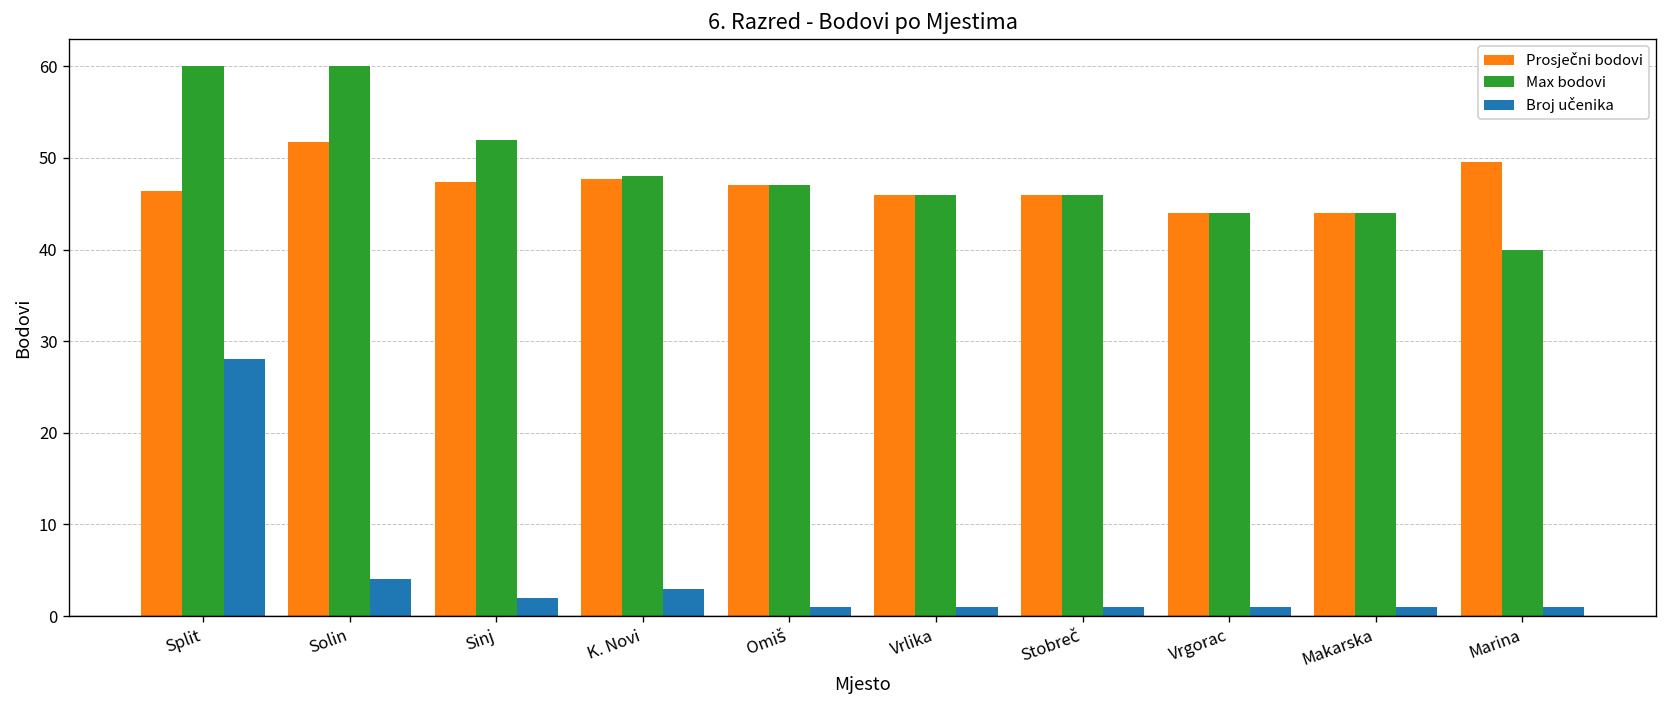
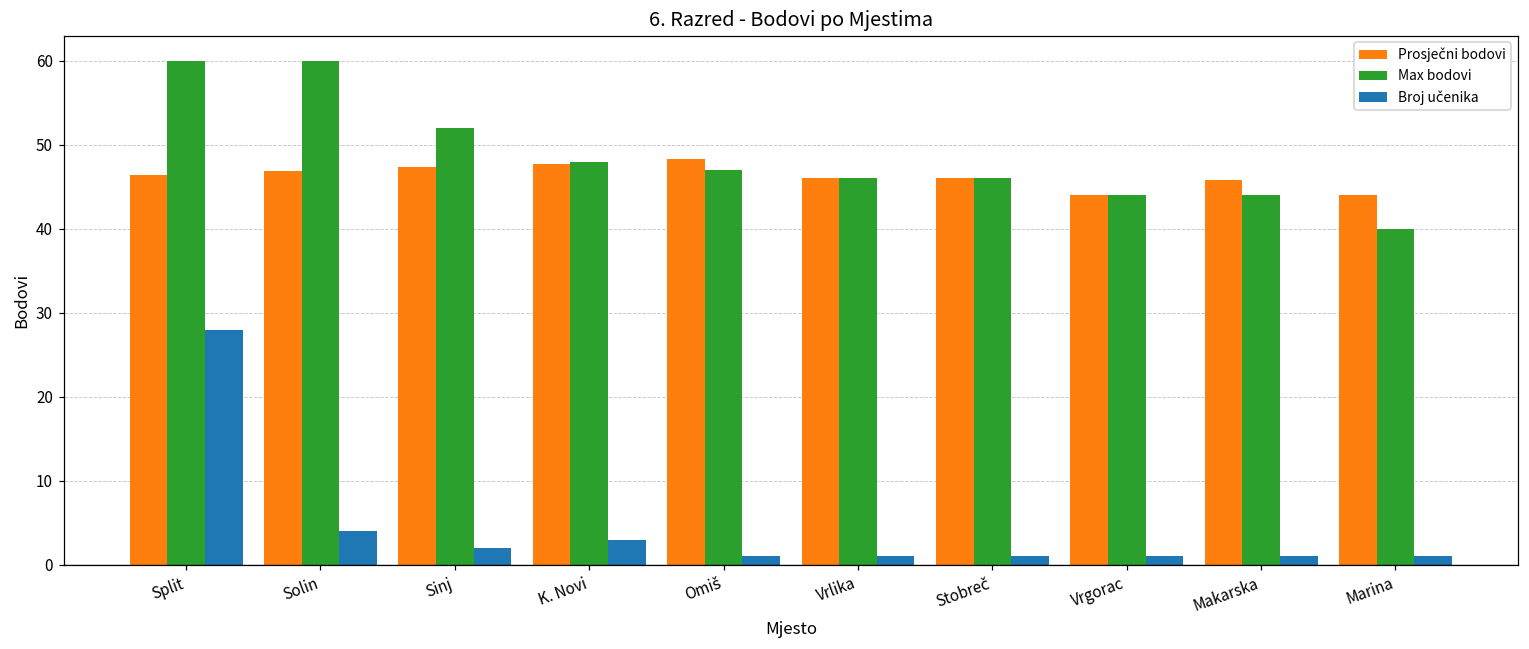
  {
    "Prosječni bodovi": {
      "Split": 46,
-     "Solin": 52,
+     "Solin": 47,
      "Sinj": 47,
      "K. Novi": 48,
-     "Omiš": 47,
+     "Omiš": 48,
      "Vrlika": 46,
      "Stobreč": 46,
      "Vrgorac": 44,
-     "Makarska": 44,
-     "Marina": 50
+     "Makarska": 46,
+     "Marina": 44
    },
    "Max bodovi": {
      "Split": 60,
      "Solin": 60,
      "Sinj": 52,
      "K. Novi": 48,
      "Omiš": 47,
      "Vrlika": 46,
      "Stobreč": 46,
      "Vrgorac": 44,
      "Makarska": 44,
      "Marina": 40
    },
    "Broj učenika": {
      "Split": 28,
      "Solin": 4,
      "Sinj": 2,
      "K. Novi": 3,
      "Omiš": 1,
      "Vrlika": 1,
      "Stobreč": 1,
      "Vrgorac": 1,
      "Makarska": 1,
      "Marina": 1
    }
  }
